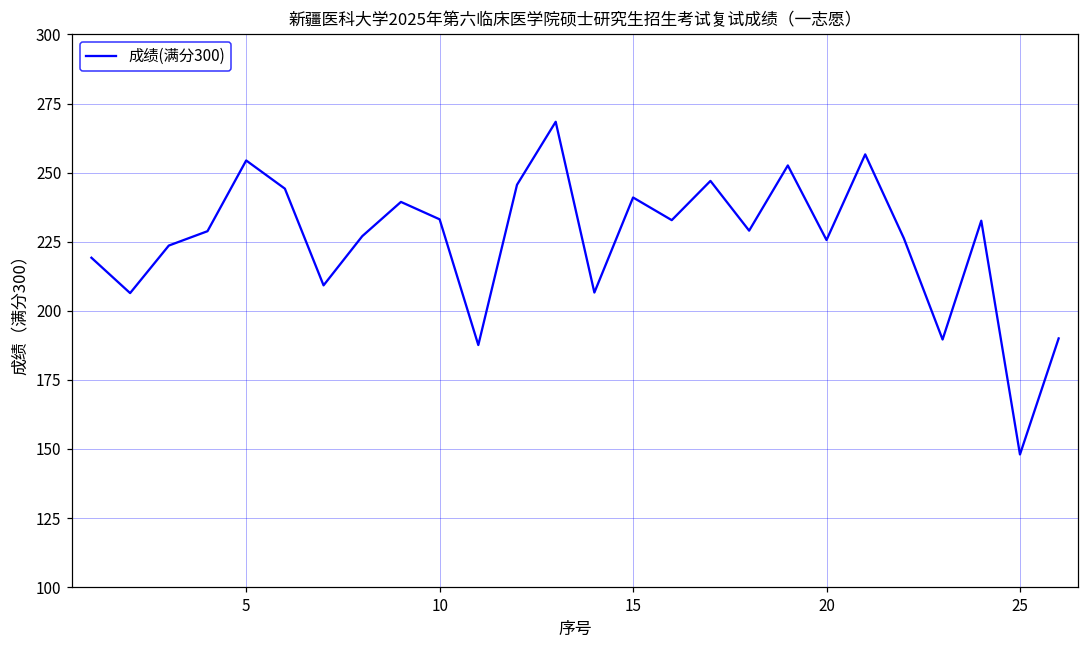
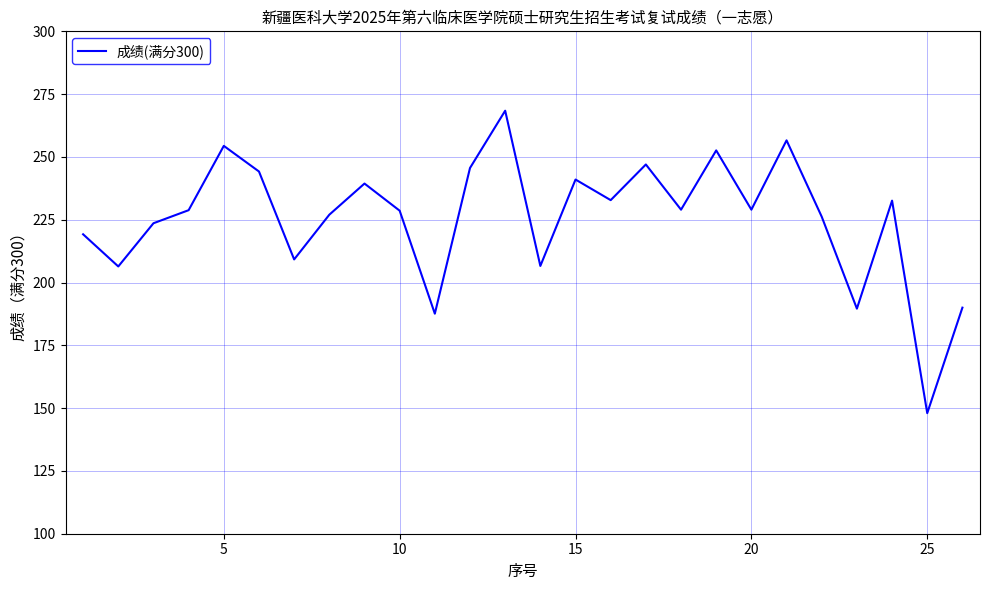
  {
    "5": 254,
-   "10": 233,
+   "10": 229,
    "15": 241,
-   "20": 226,
+   "20": 229,
    "25": 148
  }
